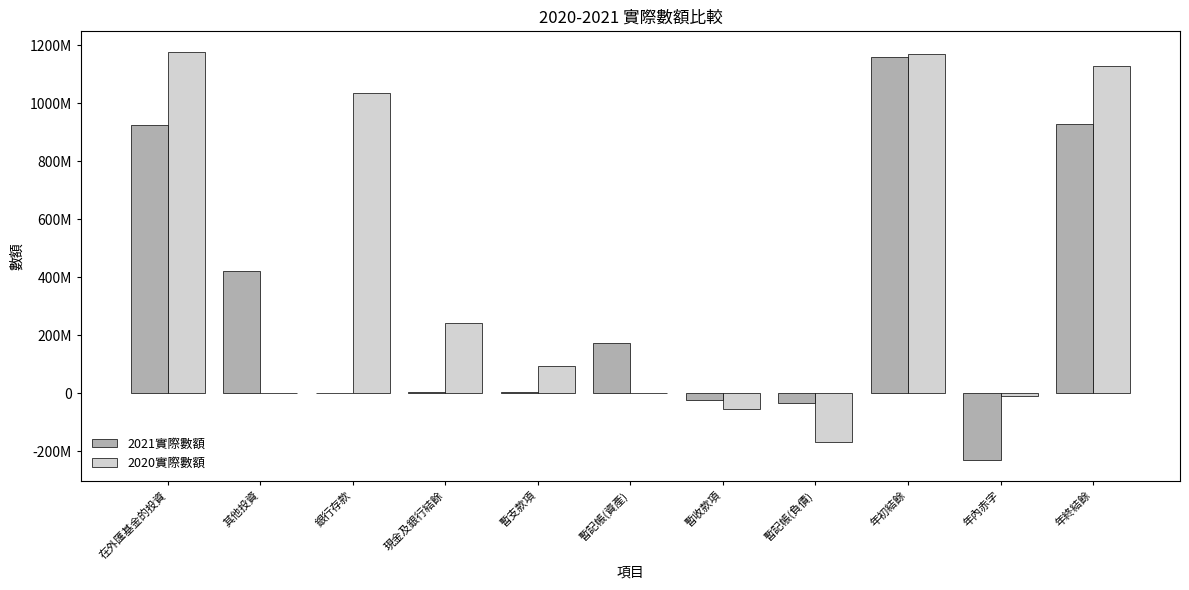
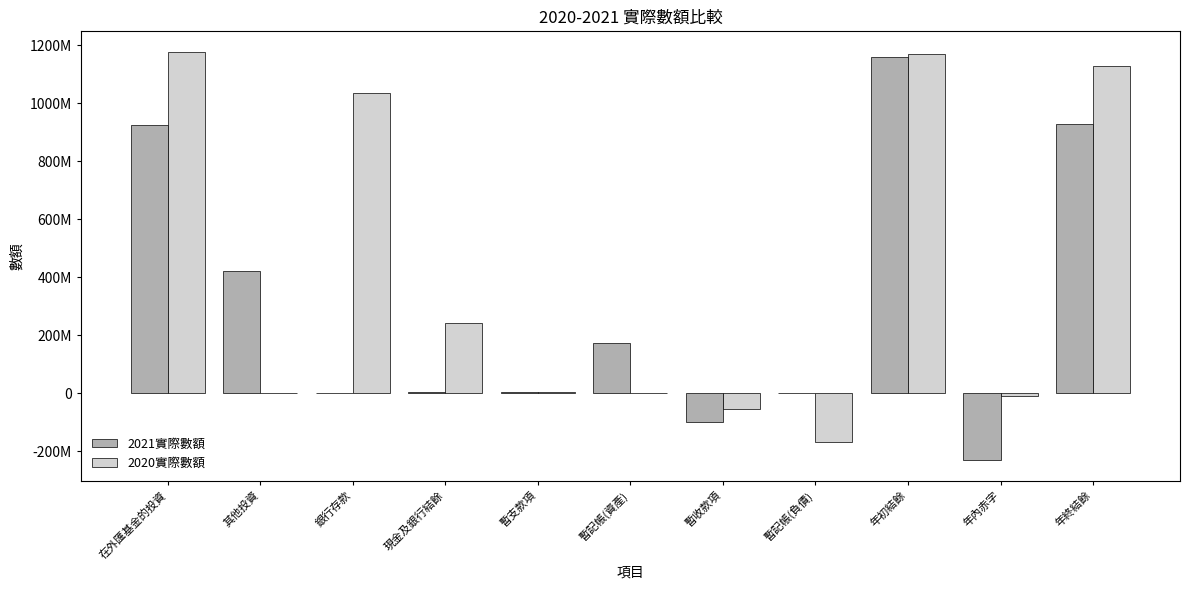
  {
    "2021實際數額": {
      "在外匯基金的投資": 930000000,
      "其他投資": 420000000,
      "暫記帳(資產)": 170000000,
-     "暫收款項": -30000000,
-     "暫記帳(負債)": -40000000,
+     "暫收款項": -100000000,
+     "暫記帳(負債)": 0,
      "年初結餘": 1160000000,
      "年內赤字": -230000000,
      "年終結餘": 930000000
    },
    "2020實際數額": {
      "在外匯基金的投資": 1180000000,
      "其他投資": 0,
      "銀行存款": 1040000000,
      "現金及銀行結餘": 240000000,
-     "暫支款項": 90000000,
+     "暫支款項": 0,
      "暫收款項": -60000000,
      "暫記帳(負債)": -170000000,
      "年初結餘": 1170000000,
      "年內赤字": -10000000,
      "年終結餘": 1130000000
    }
  }
